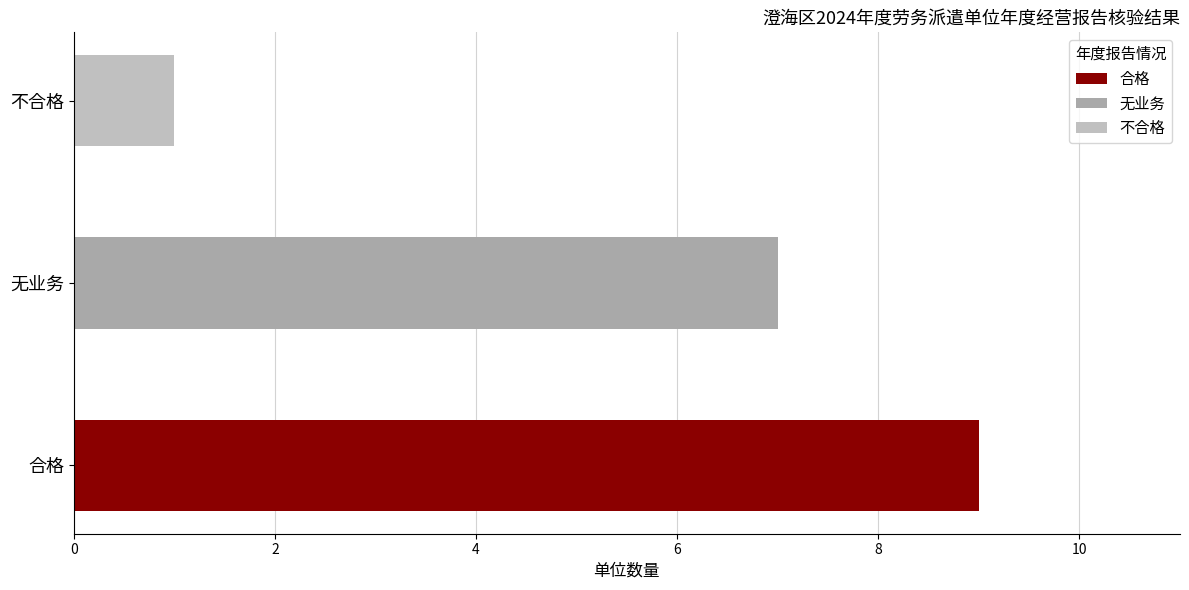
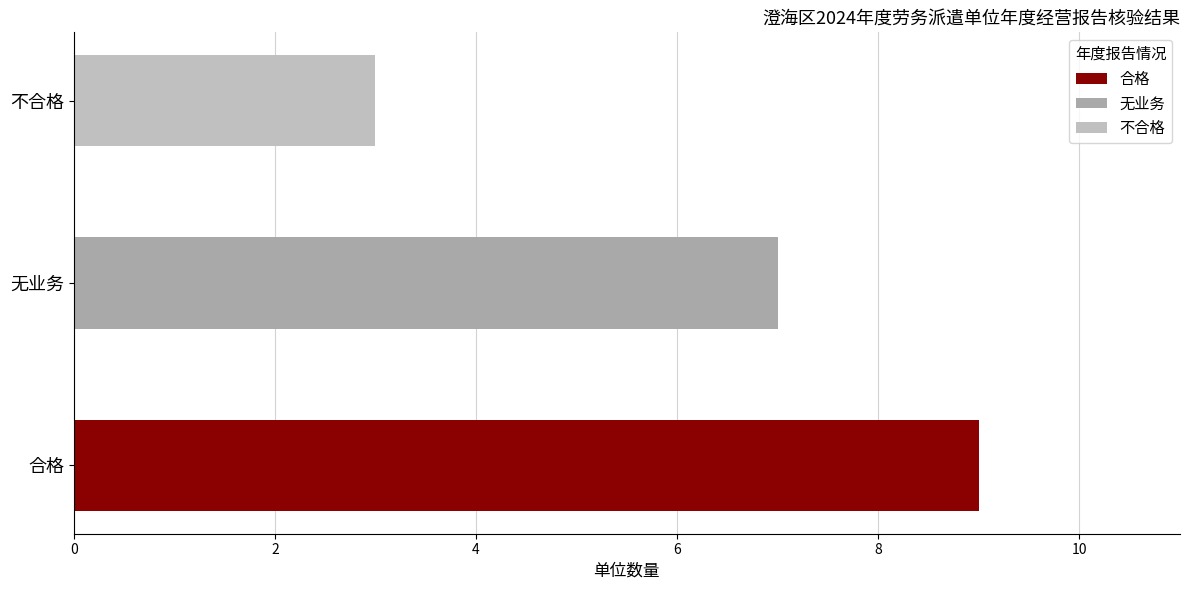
  {
-   "不合格": 1,
+   "不合格": 3,
    "无业务": 7,
    "合格": 9
  }
